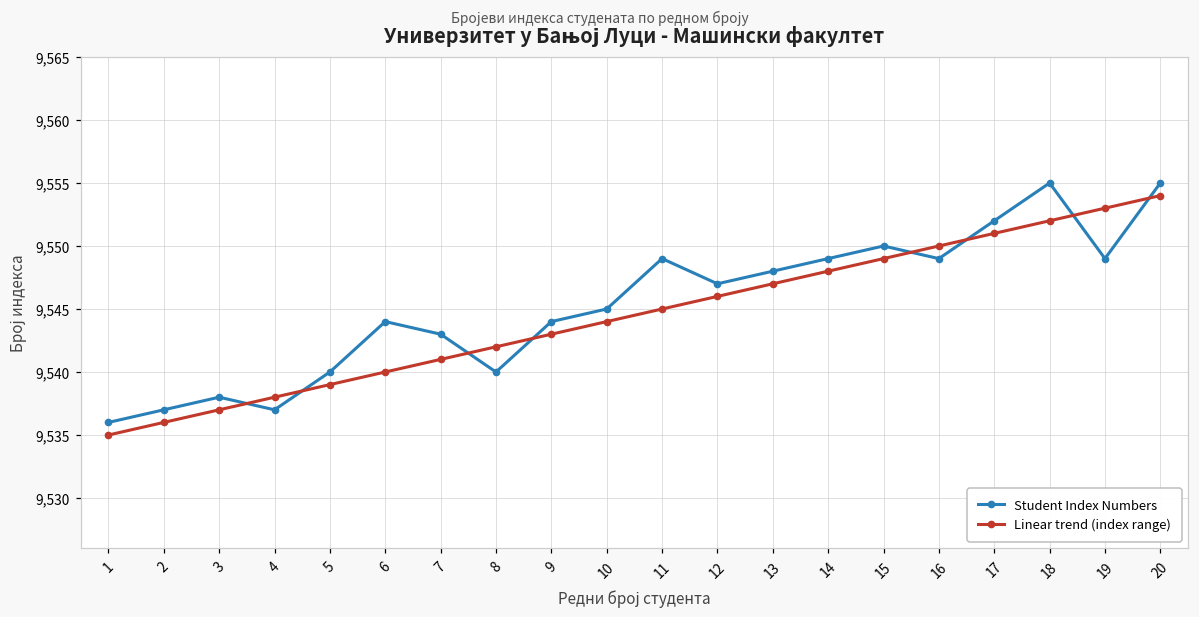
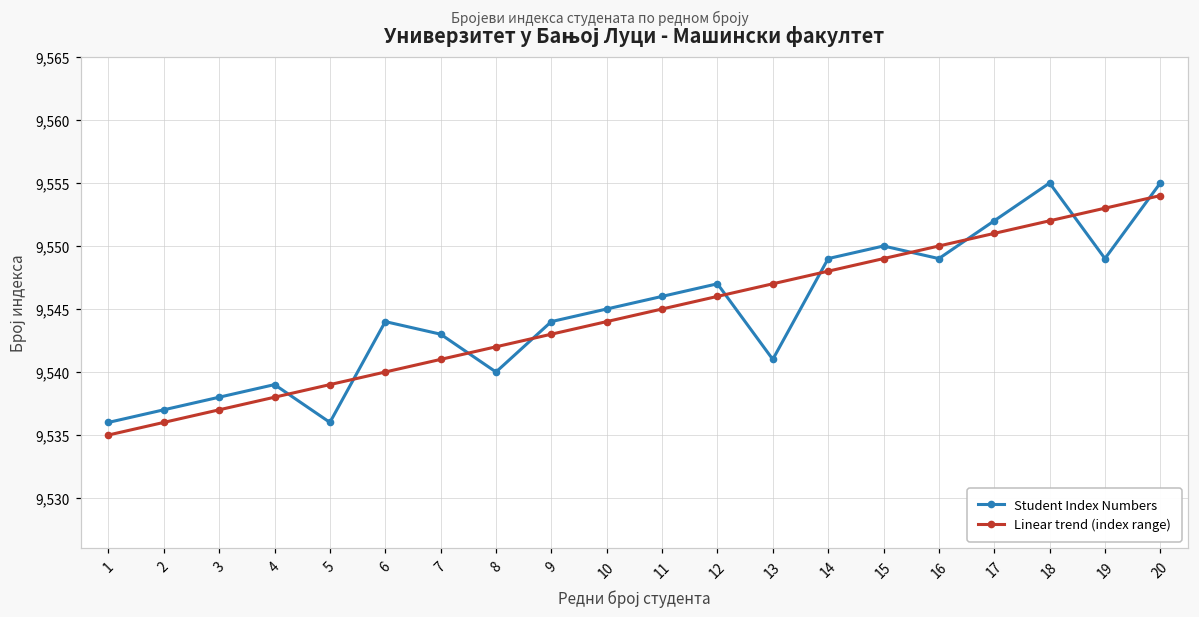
  {
    "Student Index Numbers": {
      "1": "9,536",
      "2": "9,537",
      "3": "9,538",
-     "4": "9,537",
-     "5": "9,540",
+     "4": "9,539",
+     "5": "9,536",
      "6": "9,544",
      "7": "9,543",
      "8": "9,540",
      "9": "9,544",
      "10": "9,545",
-     "11": "9,549",
+     "11": "9,546",
      "12": "9,547",
-     "13": "9,548",
+     "13": "9,541",
      "14": "9,549",
      "15": "9,550",
      "16": "9,549",
      "17": "9,552",
      "18": "9,555",
      "19": "9,549",
      "20": "9,555"
    },
    "Linear trend (index range)": {
      "1": "9,535",
      "2": "9,536",
      "3": "9,537",
      "4": "9,538",
      "5": "9,539",
      "6": "9,540",
      "7": "9,541",
      "8": "9,542",
      "9": "9,543",
      "10": "9,544",
      "11": "9,545",
      "12": "9,546",
      "13": "9,547",
      "14": "9,548",
      "15": "9,549",
      "16": "9,550",
      "17": "9,551",
      "18": "9,552",
      "19": "9,553",
      "20": "9,554"
    }
  }
